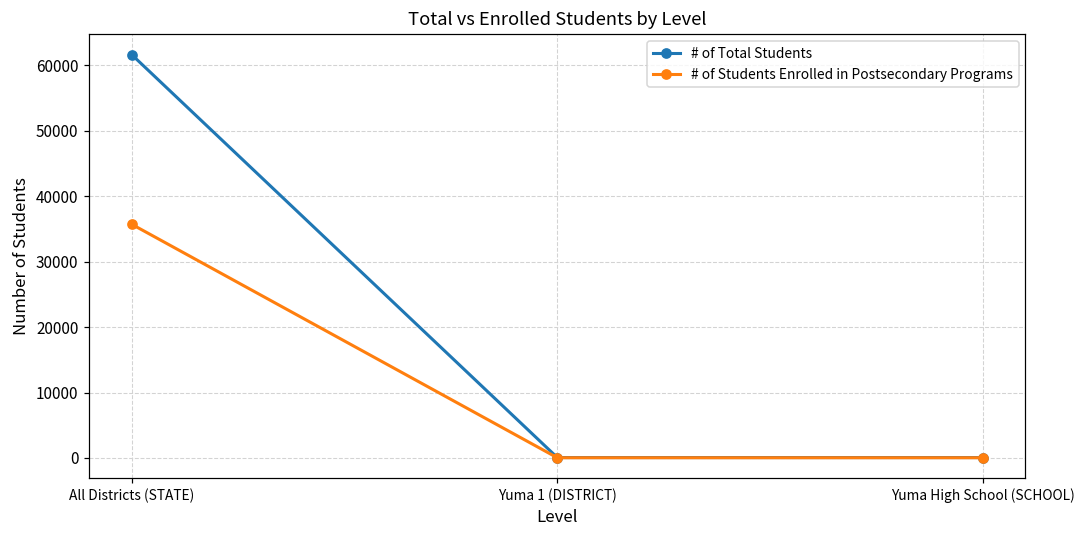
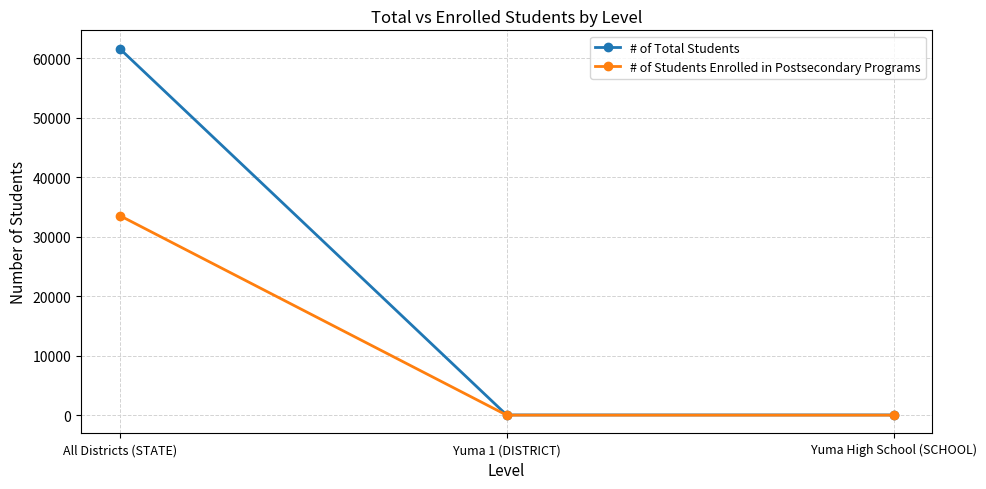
  {
    "# of Total Students": {
      "All Districts (STATE)": 62000
    },
    "# of Students Enrolled in Postsecondary Programs": {
-     "All Districts (STATE)": 36000
+     "All Districts (STATE)": 34000
    }
  }
